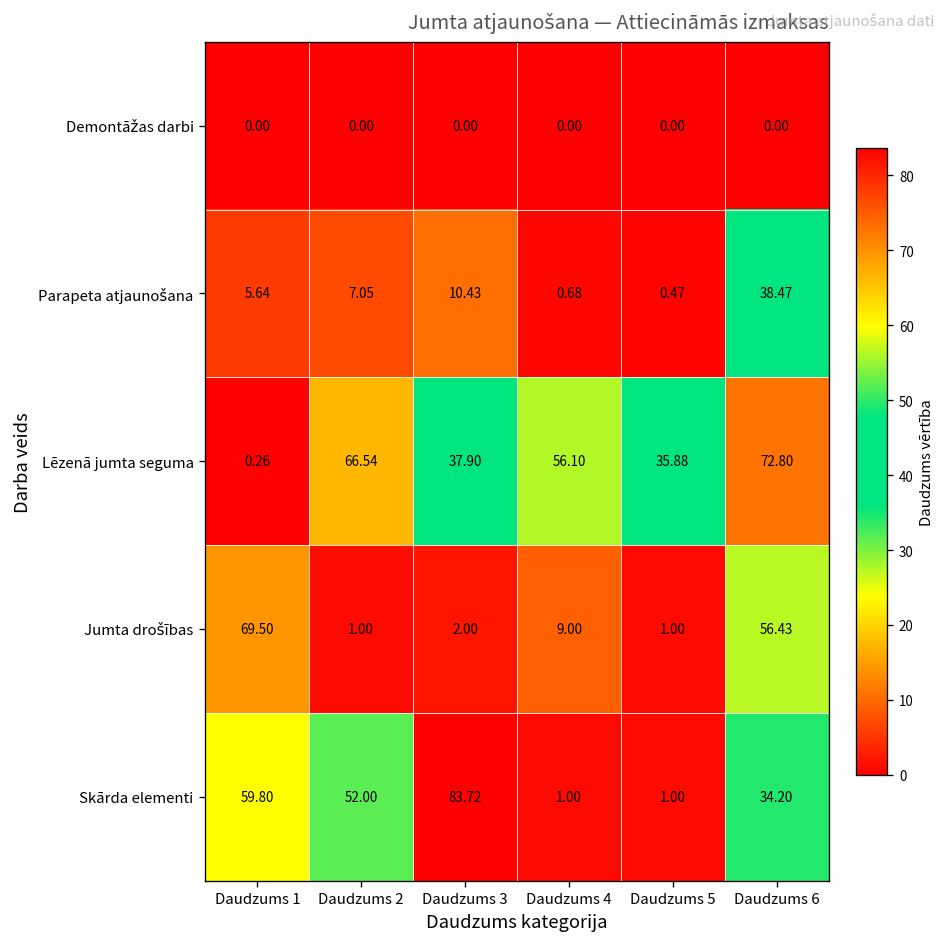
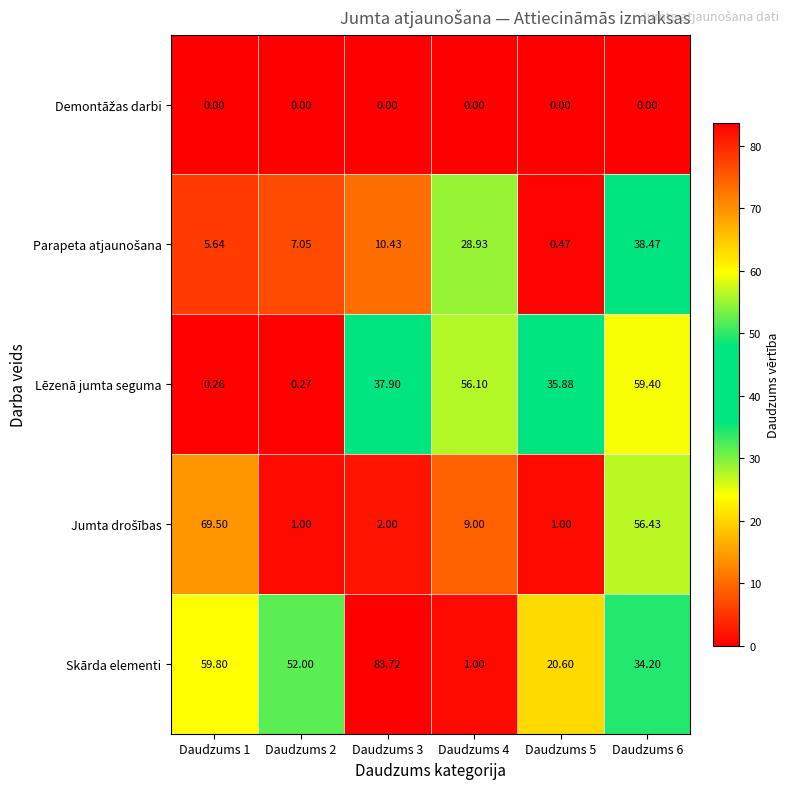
  {
    "Demontāžas darbi": {
      "Daudzums 1": 0.00,
      "Daudzums 2": 0.00,
      "Daudzums 3": 0.00,
      "Daudzums 4": 0.00,
      "Daudzums 5": 0.00,
      "Daudzums 6": 0.00
    },
    "Parapeta atjaunošana": {
      "Daudzums 1": 5.64,
      "Daudzums 2": 7.05,
      "Daudzums 3": 10.43,
-     "Daudzums 4": 0.68,
+     "Daudzums 4": 28.93,
      "Daudzums 5": 0.47,
      "Daudzums 6": 38.47
    },
    "Lēzenā jumta seguma": {
      "Daudzums 1": 0.26,
-     "Daudzums 2": 66.54,
+     "Daudzums 2": 0.27,
      "Daudzums 3": 37.90,
      "Daudzums 4": 56.10,
      "Daudzums 5": 35.88,
-     "Daudzums 6": 72.80
+     "Daudzums 6": 59.40
    },
    "Jumta drošības": {
      "Daudzums 1": 69.50,
      "Daudzums 2": 1.00,
      "Daudzums 3": 2.00,
      "Daudzums 4": 9.00,
      "Daudzums 5": 1.00,
      "Daudzums 6": 56.43
    },
    "Skārda elementi": {
      "Daudzums 1": 59.80,
      "Daudzums 2": 52.00,
      "Daudzums 3": 83.72,
      "Daudzums 4": 1.00,
-     "Daudzums 5": 1.00,
+     "Daudzums 5": 20.60,
      "Daudzums 6": 34.20
    }
  }
